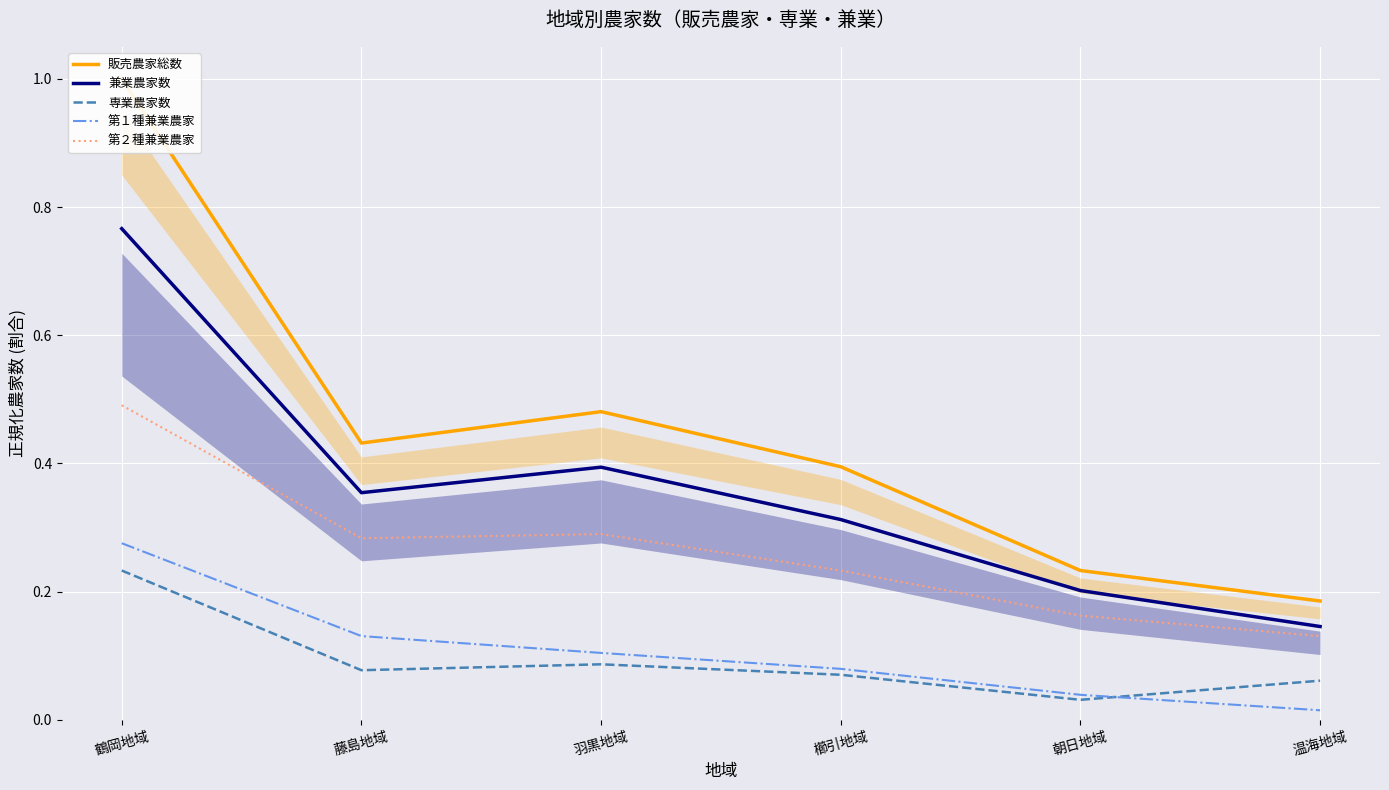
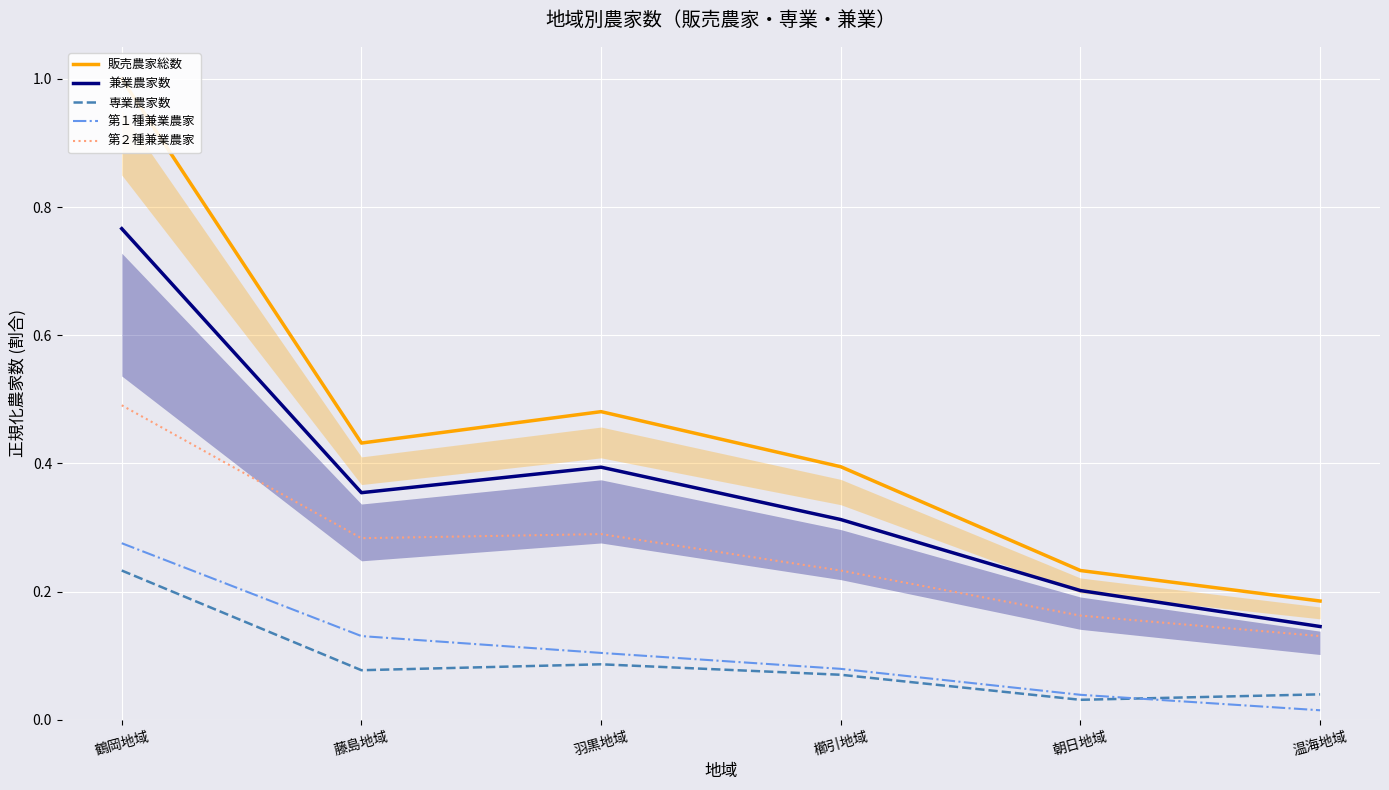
  {
    "専業農家数": {
      "鶴岡地域": 0.23,
      "藤島地域": 0.08,
      "羽黒地域": 0.09,
      "櫛引地域": 0.07,
      "朝日地域": 0.03,
-     "温海地域": 0.06
+     "温海地域": 0.04
    },
    "第１種兼業農家": {
      "鶴岡地域": 0.28,
      "藤島地域": 0.13,
      "羽黒地域": 0.10,
      "櫛引地域": 0.08,
      "朝日地域": 0.04,
      "温海地域": 0.01
    },
    "第２種兼業農家": {
      "鶴岡地域": 0.49,
      "藤島地域": 0.28,
      "羽黒地域": 0.29,
      "櫛引地域": 0.23,
      "朝日地域": 0.16,
      "温海地域": 0.13
    }
  }
